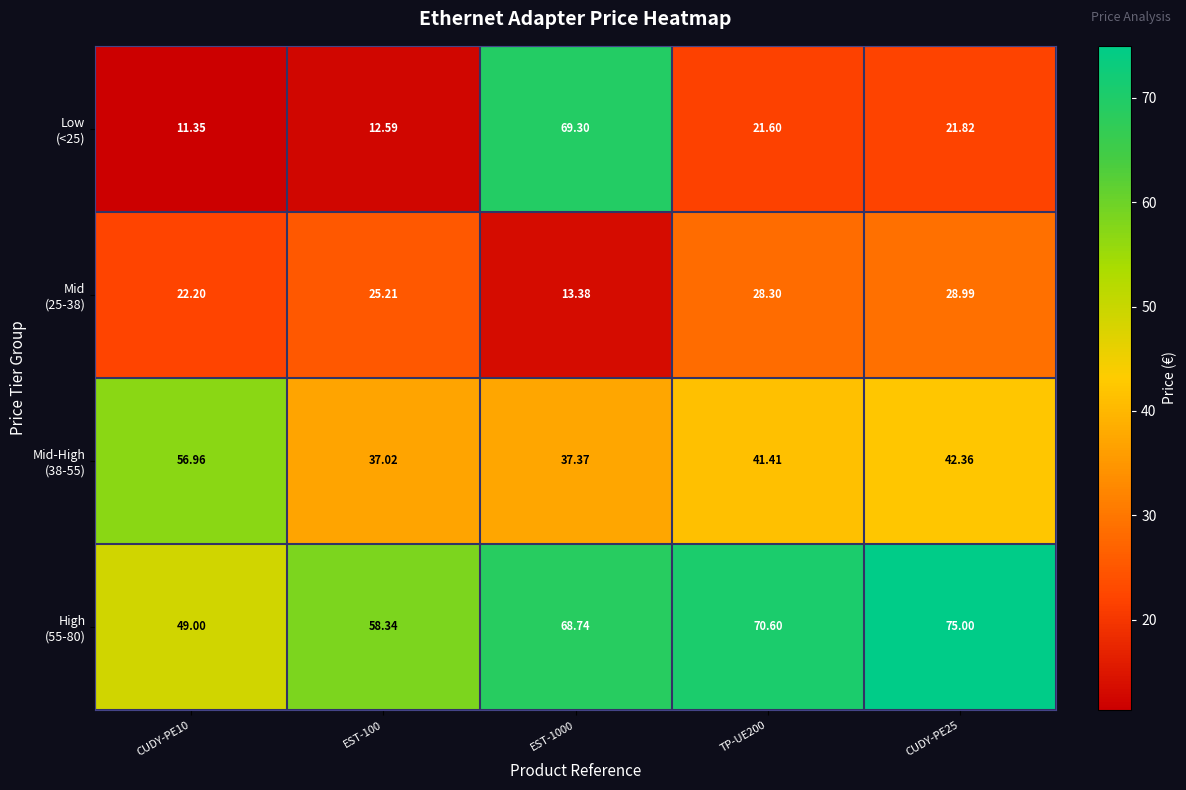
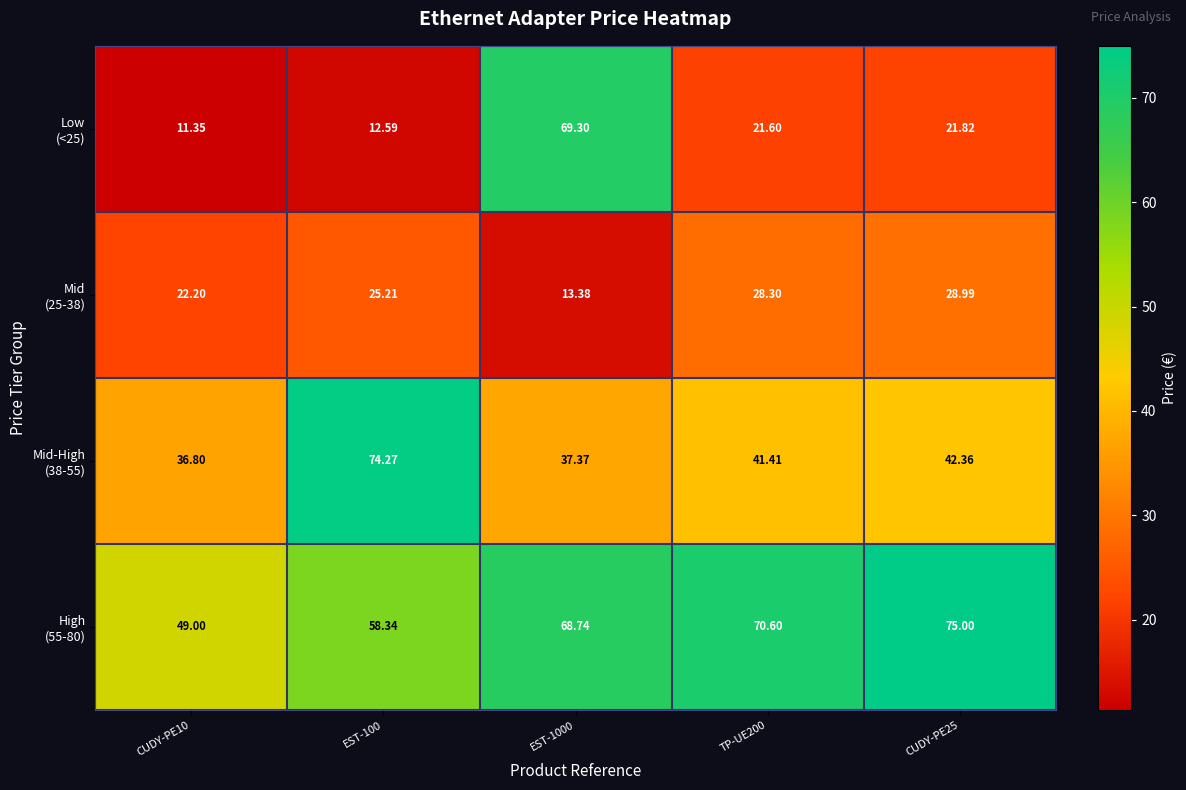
  {
    "Low (<25)": {
      "CUDY-PE10": 11.35,
      "EST-100": 12.59,
      "EST-1000": 69.30,
      "TP-UE200": 21.60,
      "CUDY-PE25": 21.82
    },
    "Mid (25-38)": {
      "CUDY-PE10": 22.20,
      "EST-100": 25.21,
      "EST-1000": 13.38,
      "TP-UE200": 28.30,
      "CUDY-PE25": 28.99
    },
    "Mid-High (38-55)": {
-     "CUDY-PE10": 56.96,
-     "EST-100": 37.02,
+     "CUDY-PE10": 36.80,
+     "EST-100": 74.27,
      "EST-1000": 37.37,
      "TP-UE200": 41.41,
      "CUDY-PE25": 42.36
    },
    "High (55-80)": {
      "CUDY-PE10": 49.00,
      "EST-100": 58.34,
      "EST-1000": 68.74,
      "TP-UE200": 70.60,
      "CUDY-PE25": 75.00
    }
  }
